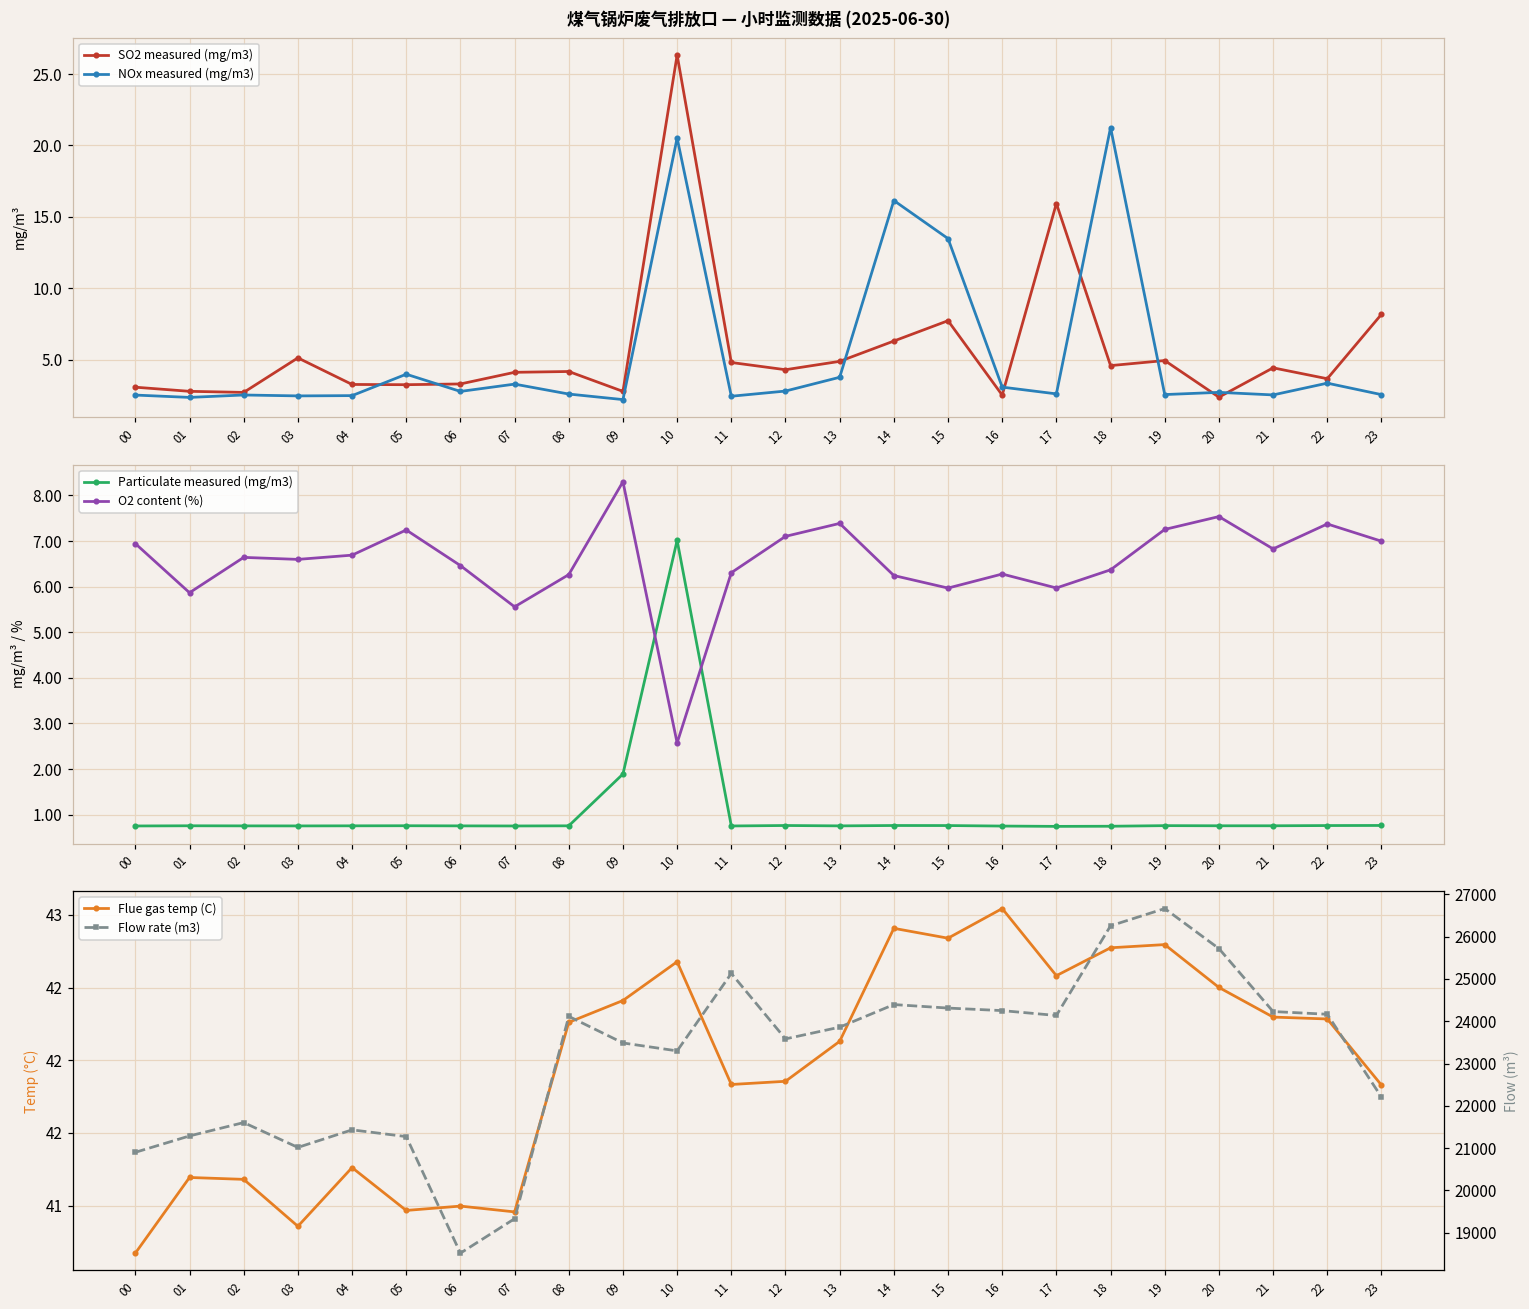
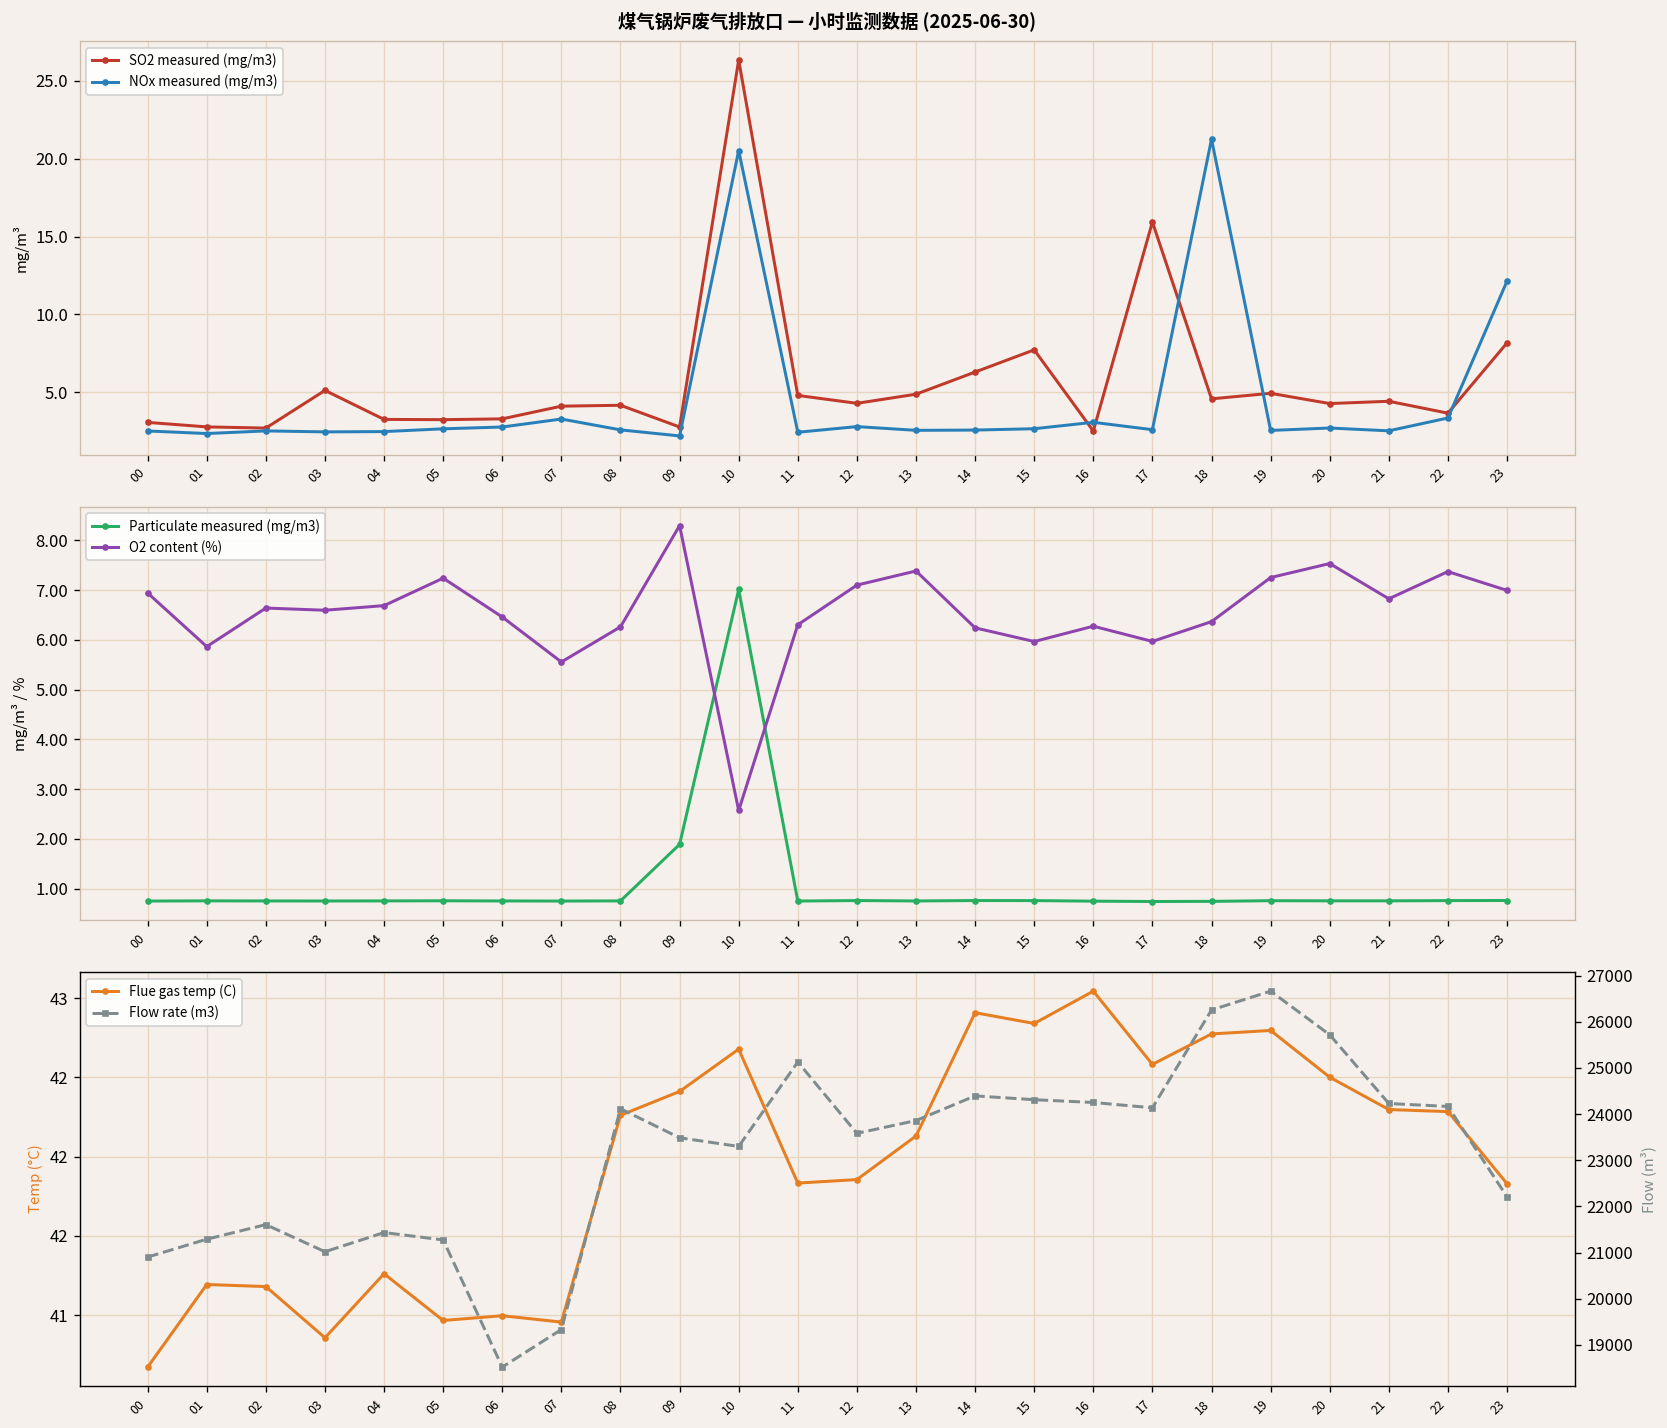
  {
    "煤气锅炉废气排放口 — 小时监测数据 (2025-06-30)": {
      "SO2 measured (mg/m3)": {
        "00": 3.1,
        "01": 2.8,
        "03": 5.1,
        "04": 3.3,
        "05": 3.2,
        "06": 3.3,
        "07": 4.1,
        "08": 4.2,
        "09": 2.8,
        "10": 26.3,
        "11": 4.8,
        "12": 4.3,
        "13": 4.9,
        "14": 6.3,
        "15": 7.7,
        "16": 2.5,
        "17": 15.9,
        "18": 4.6,
        "19": 4.9,
-       "20": 2.4,
+       "20": 4.3,
        "21": 4.4,
        "22": 3.7,
        "23": 8.2
      },
      "NOx measured (mg/m3)": {
        "00": 2.5,
        "01": 2.4,
        "03": 2.5,
        "04": 2.5,
-       "05": 4.0,
+       "05": 2.7,
        "06": 2.8,
        "07": 3.3,
        "08": 2.6,
        "09": 2.2,
        "10": 20.5,
        "11": 2.4,
        "12": 2.8,
-       "13": 3.8,
-       "14": 16.1,
-       "15": 13.5,
+       "13": 2.6,
+       "14": 2.6,
+       "15": 2.7,
        "16": 3.1,
        "17": 2.6,
        "18": 21.3,
        "19": 2.6,
        "20": 2.7,
        "21": 2.5,
        "22": 3.4,
-       "23": 2.6
+       "23": 12.1
      }
    }
  }
